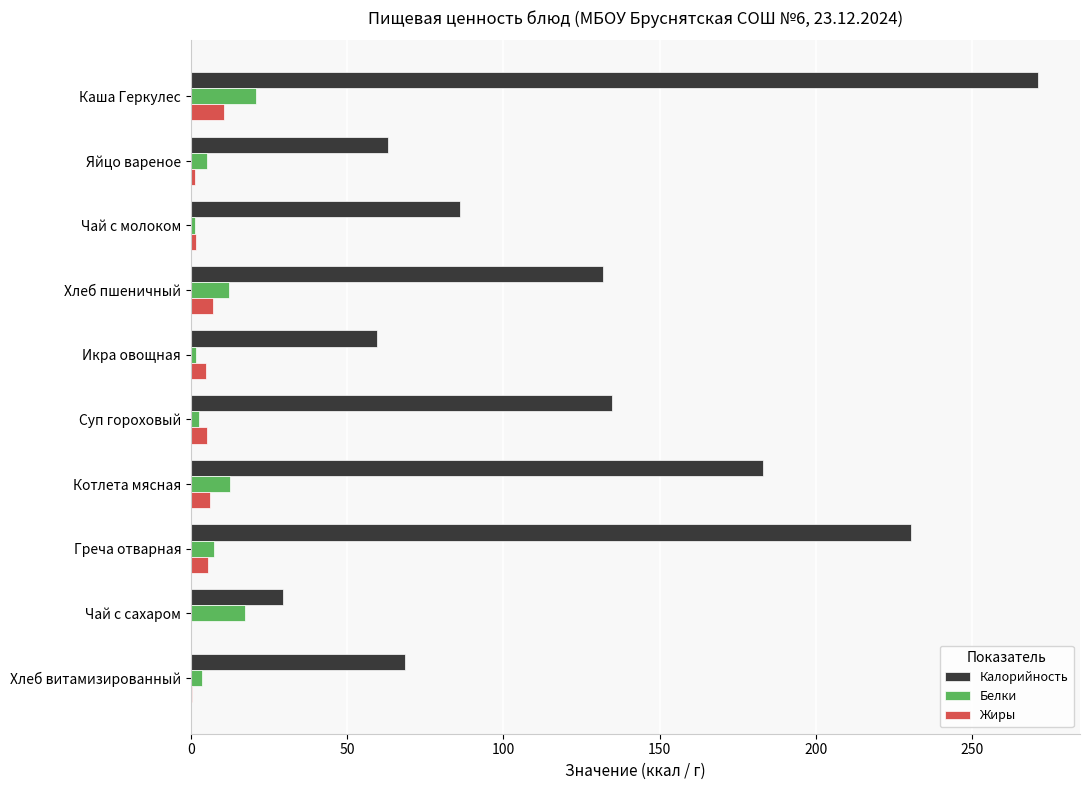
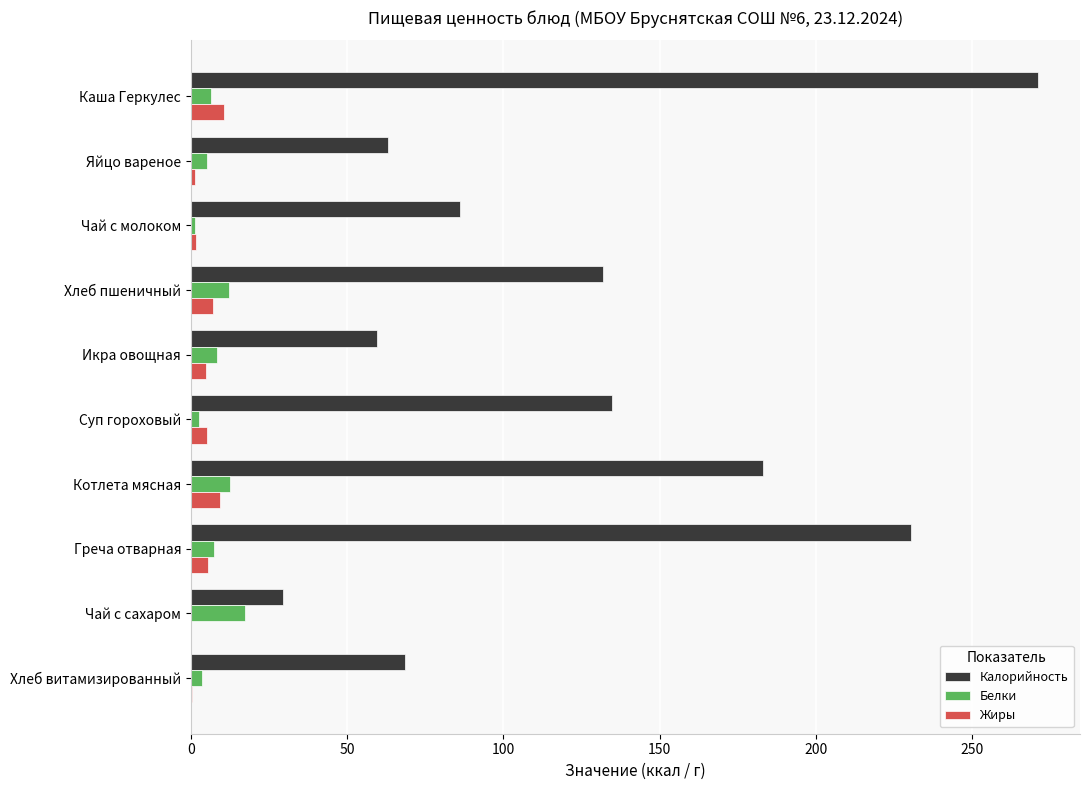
  {
    "Калорийность": {
      "Каша Геркулес": 271,
      "Яйцо вареное": 63,
      "Чай с молоком": 86,
      "Хлеб пшеничный": 132,
      "Икра овощная": 60,
      "Суп гороховый": 135,
      "Котлета мясная": 183,
      "Греча отварная": 230,
      "Чай с сахаром": 30,
      "Хлеб витамизированный": 68
    },
    "Белки": {
-     "Каша Геркулес": 21,
+     "Каша Геркулес": 6,
      "Яйцо вареное": 5,
      "Чай с молоком": 1,
      "Хлеб пшеничный": 12,
-     "Икра овощная": 2,
+     "Икра овощная": 8,
      "Суп гороховый": 3,
      "Котлета мясная": 12,
      "Греча отварная": 7,
      "Чай с сахаром": 17,
      "Хлеб витамизированный": 4
    },
    "Жиры": {
      "Каша Геркулес": 11,
      "Яйцо вареное": 1,
      "Чай с молоком": 2,
      "Хлеб пшеничный": 7,
      "Икра овощная": 5,
      "Суп гороховый": 5,
-     "Котлета мясная": 6,
+     "Котлета мясная": 9,
      "Греча отварная": 6,
      "Чай с сахаром": 0
    }
  }
